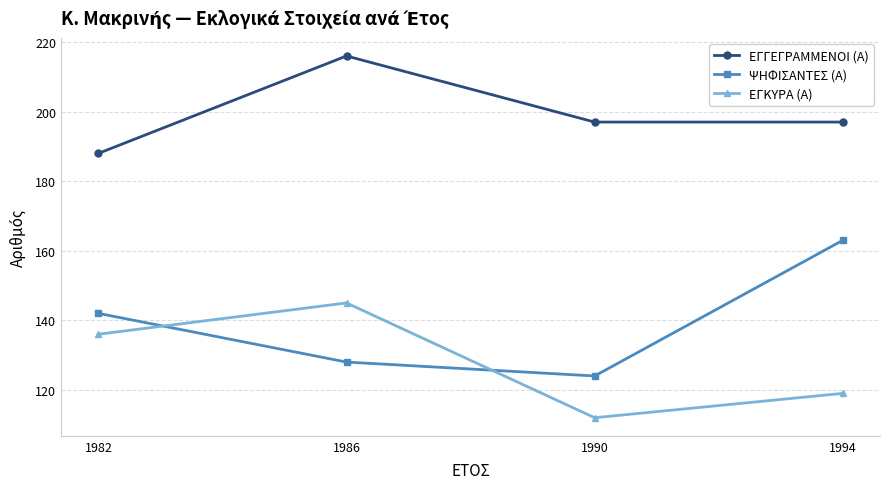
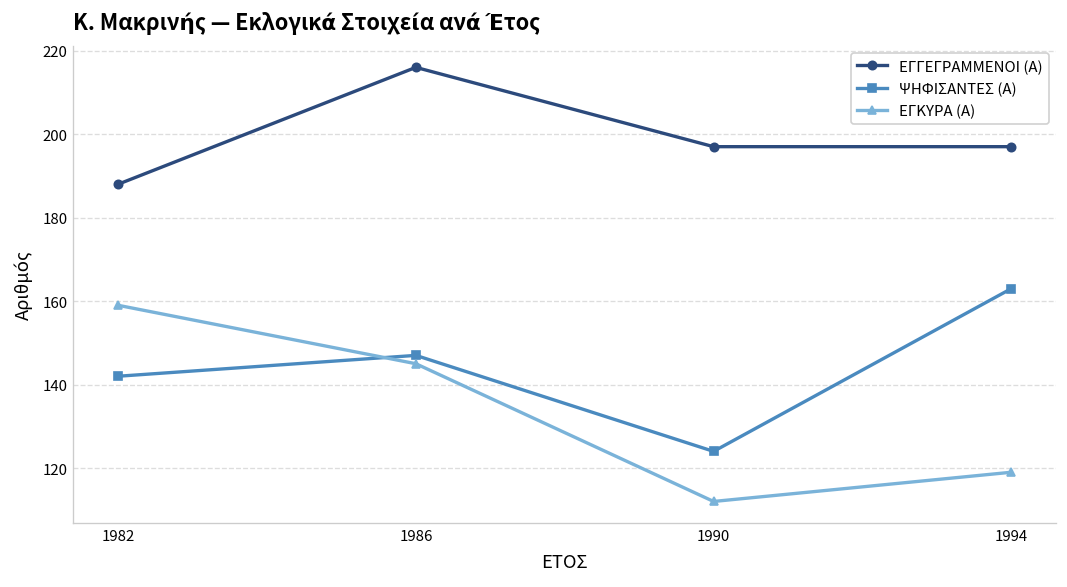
  {
    "ΕΓΓΕΓΡΑΜΜΕΝΟΙ (Α)": {
      "1982": 188,
      "1986": 216,
      "1990": 197,
      "1994": 197
    },
    "ΨΗΦΙΣΑΝΤΕΣ (Α)": {
      "1982": 142,
-     "1986": 128,
+     "1986": 147,
      "1990": 124,
      "1994": 163
    },
    "ΕΓΚΥΡΑ (Α)": {
-     "1982": 136,
+     "1982": 159,
      "1986": 145,
      "1990": 112,
      "1994": 119
    }
  }
